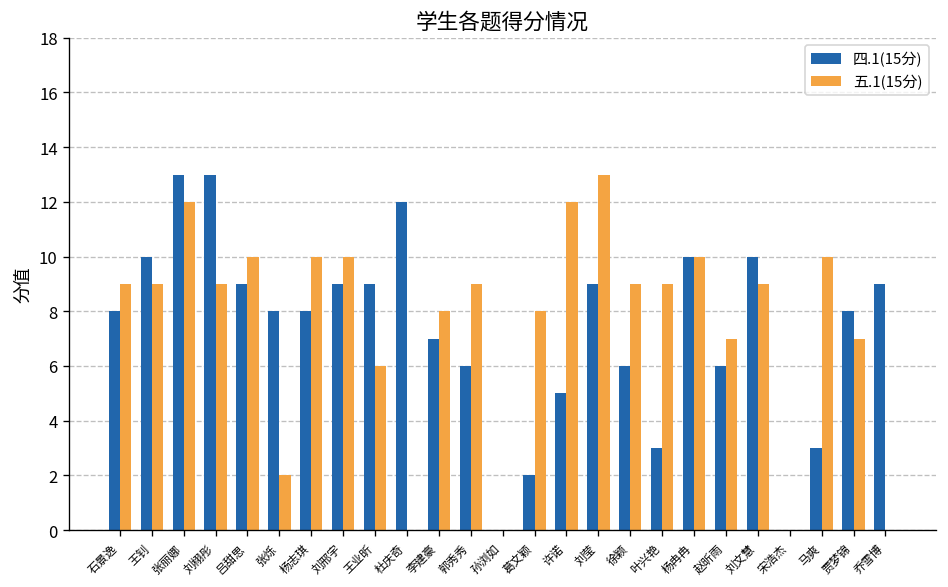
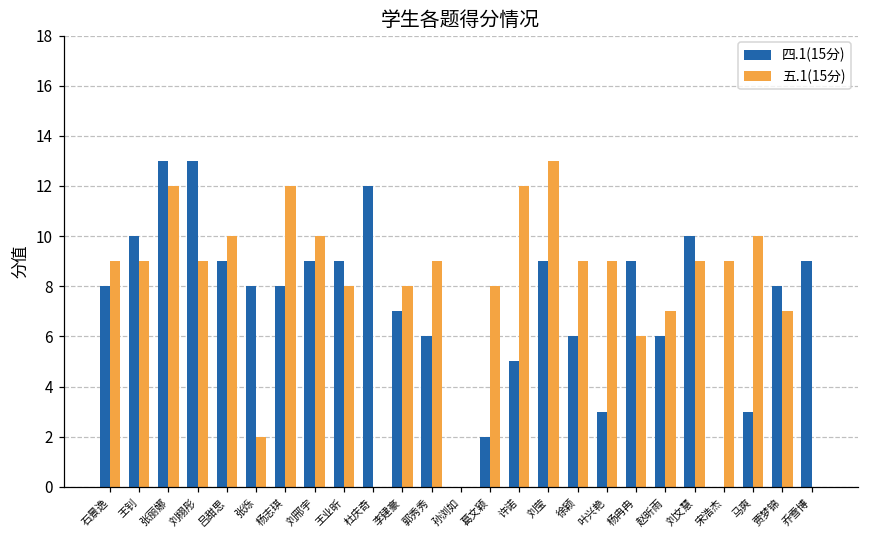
  {
    "四.1(15分)": {
      "石景逸": 8,
      "王钊": 10,
      "张丽娜": 13,
      "刘栩彤": 13,
      "吕甜思": 9,
      "张烁": 8,
      "杨志琪": 8,
      "刘邢宇": 9,
      "王业昕": 9,
      "杜庆奇": 12,
      "李建豪": 7,
      "郭秀秀": 6,
      "孙浏如": 0,
      "葛文颖": 2,
      "许诺": 5,
      "刘莹": 9,
      "徐颖": 6,
      "叶兴艳": 3,
-     "杨冉冉": 10,
+     "杨冉冉": 9,
      "赵昕雨": 6,
      "刘文慧": 10,
      "宋浩杰": 0,
      "马爽": 3,
      "贾梦锦": 8,
      "乔雪博": 9
    },
    "五.1(15分)": {
      "石景逸": 9,
      "王钊": 9,
      "张丽娜": 12,
      "刘栩彤": 9,
      "吕甜思": 10,
      "张烁": 2,
-     "杨志琪": 10,
+     "杨志琪": 12,
      "刘邢宇": 10,
-     "王业昕": 6,
+     "王业昕": 8,
      "杜庆奇": 0,
      "李建豪": 8,
      "郭秀秀": 9,
      "孙浏如": 0,
      "葛文颖": 8,
      "许诺": 12,
      "刘莹": 13,
      "徐颖": 9,
      "叶兴艳": 9,
-     "杨冉冉": 10,
+     "杨冉冉": 6,
      "赵昕雨": 7,
      "刘文慧": 9,
-     "宋浩杰": 0,
+     "宋浩杰": 9,
      "马爽": 10,
      "贾梦锦": 7,
      "乔雪博": 0
    }
  }
